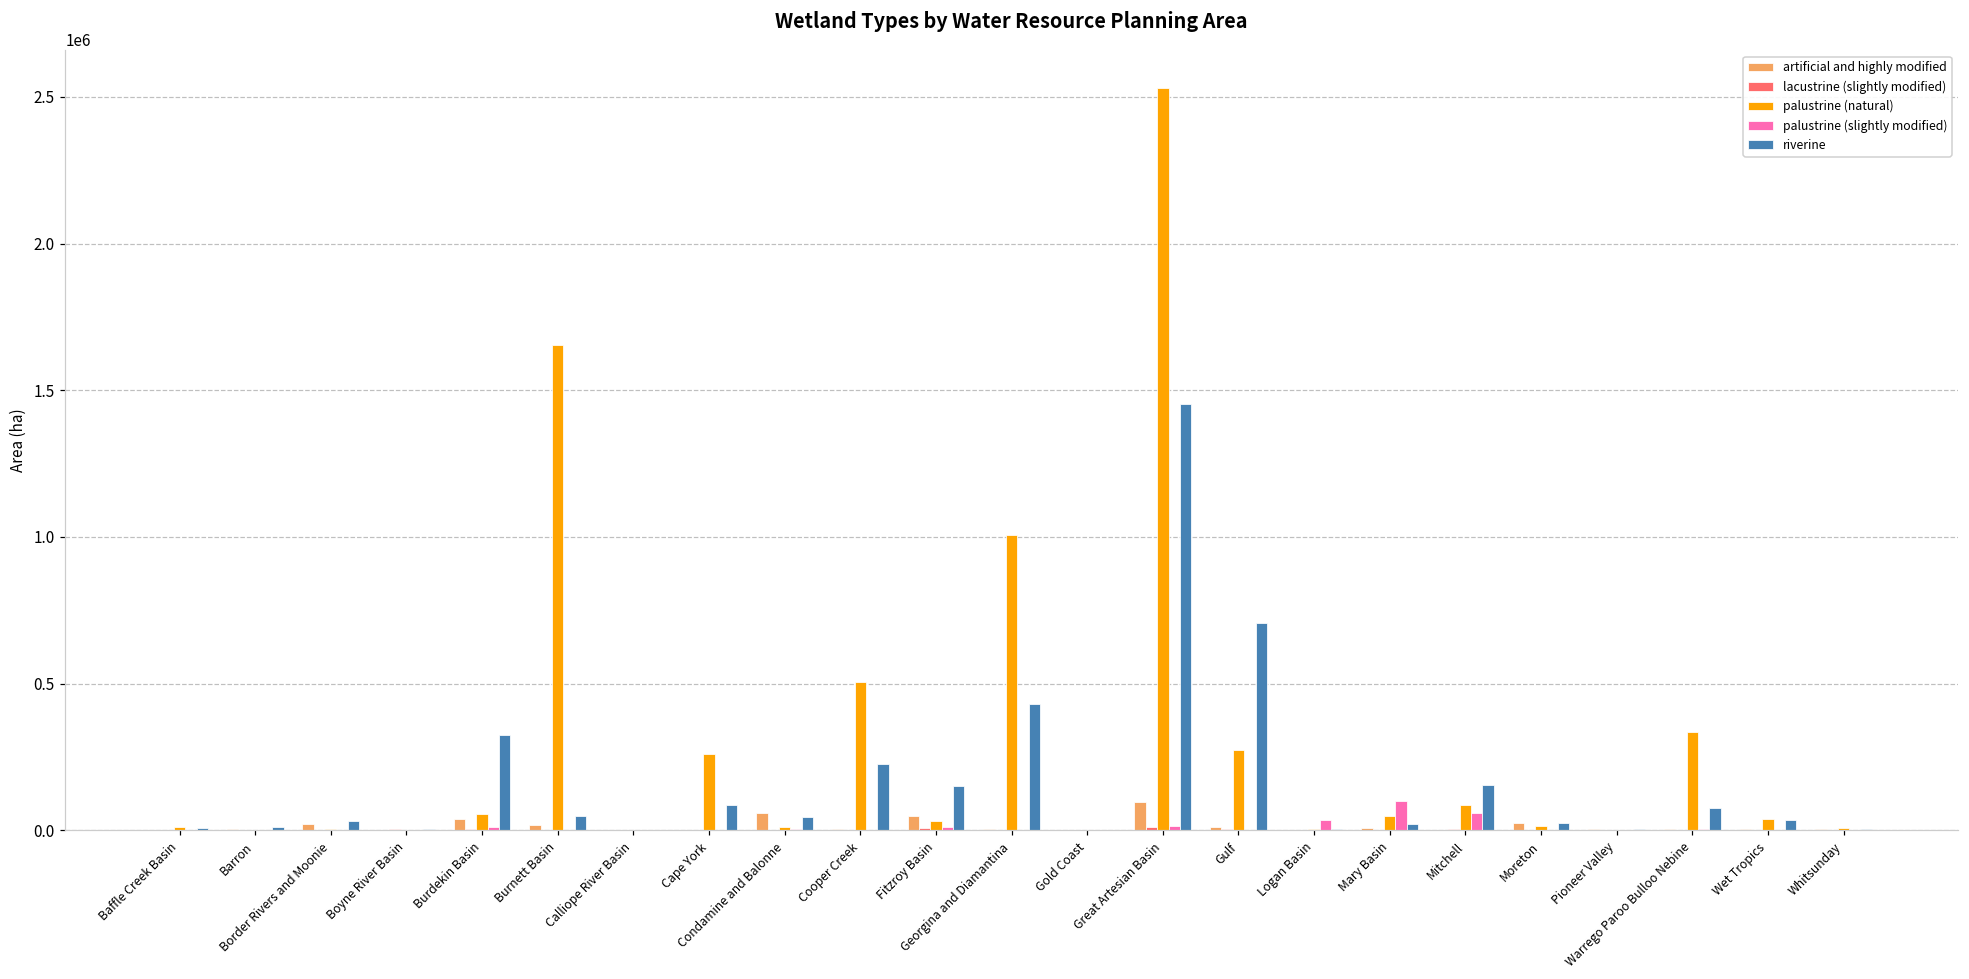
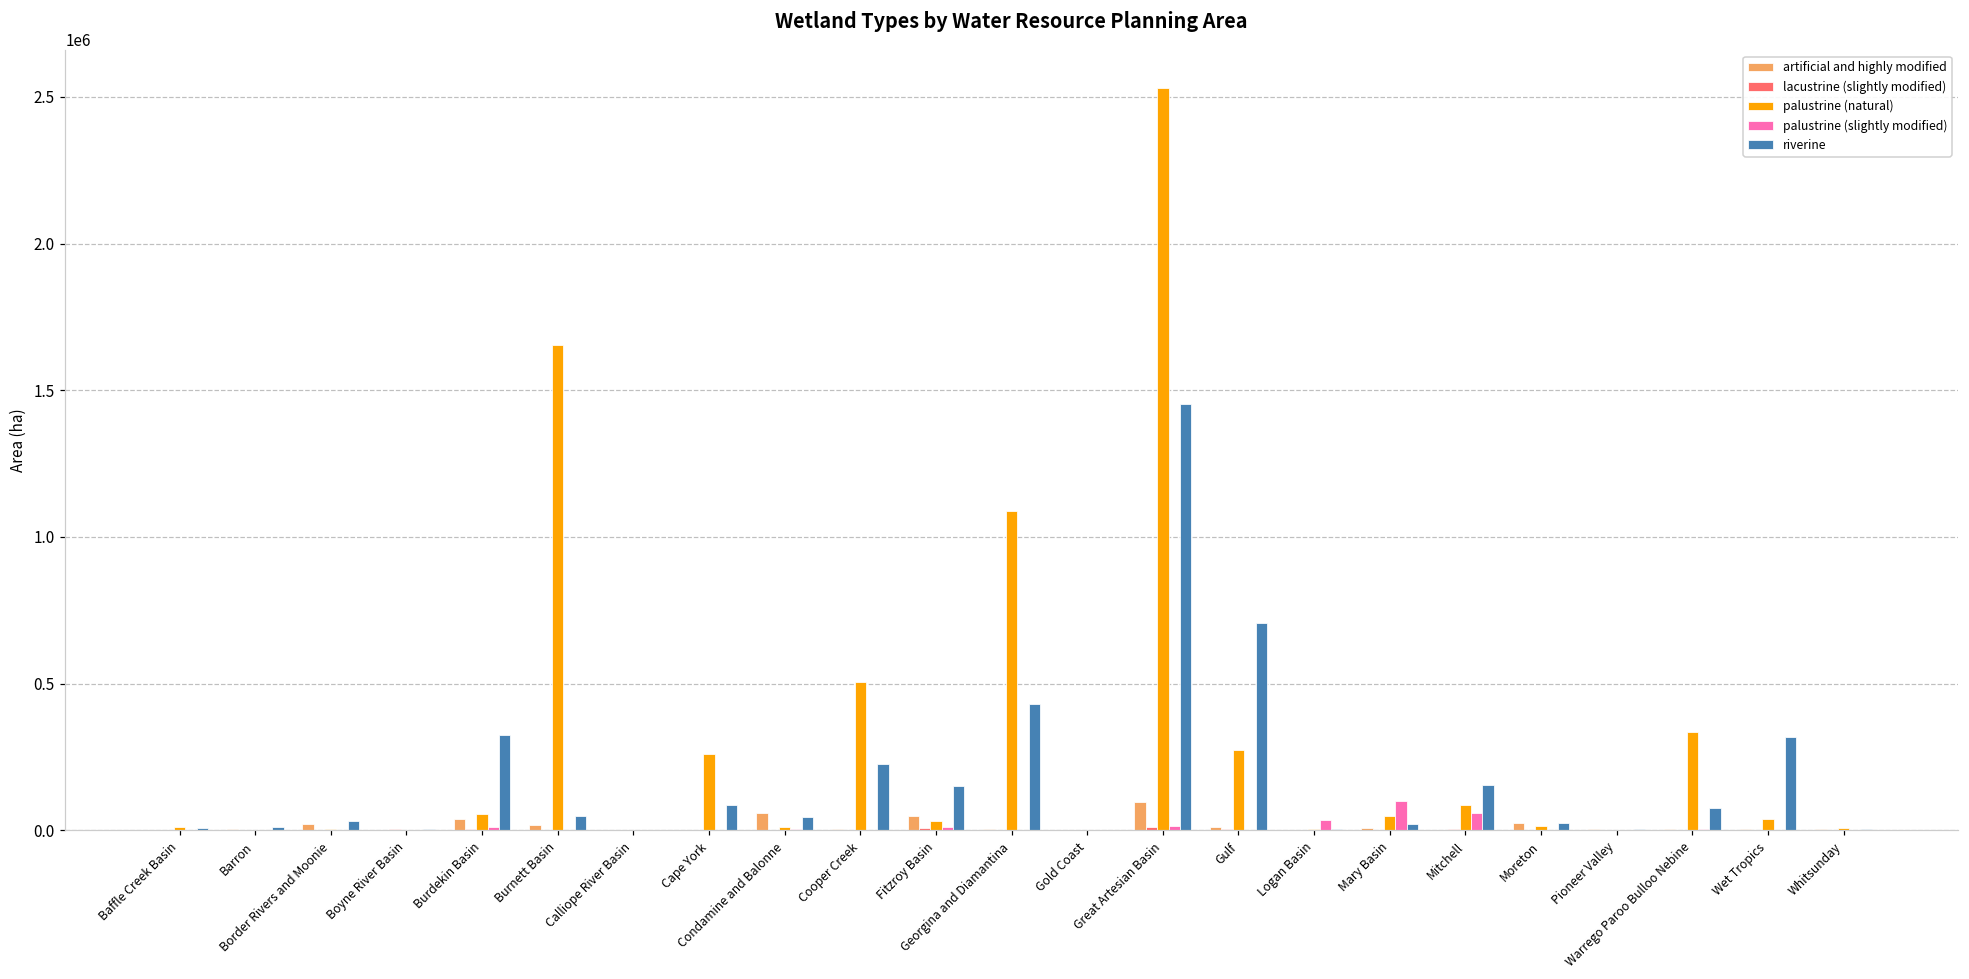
  {
    "palustrine (natural)": {
      "Baffle Creek Basin": 10000,
      "Burdekin Basin": 50000,
      "Burnett Basin": 1650000,
      "Cape York": 260000,
      "Condamine and Balonne": 10000,
      "Cooper Creek": 500000,
      "Fitzroy Basin": 30000,
-     "Georgina and Diamantina": 1010000,
+     "Georgina and Diamantina": 1090000,
      "Great Artesian Basin": 2530000,
      "Gulf": 270000,
      "Mary Basin": 50000,
      "Mitchell": 90000,
      "Moreton": 10000,
      "Warrego Paroo Bulloo Nebine": 340000,
      "Wet Tropics": 40000
    },
    "palustrine (slightly modified)": {
      "Burdekin Basin": 10000,
      "Fitzroy Basin": 10000,
      "Great Artesian Basin": 10000,
      "Logan Basin": 30000,
      "Mary Basin": 100000,
      "Mitchell": 60000
    },
    "riverine": {
      "Barron": 10000,
      "Border Rivers and Moonie": 30000,
      "Burdekin Basin": 330000,
      "Burnett Basin": 50000,
      "Cape York": 90000,
      "Condamine and Balonne": 50000,
      "Cooper Creek": 220000,
      "Fitzroy Basin": 150000,
      "Georgina and Diamantina": 430000,
      "Great Artesian Basin": 1450000,
      "Gulf": 710000,
      "Mary Basin": 20000,
      "Mitchell": 160000,
      "Moreton": 20000,
      "Warrego Paroo Bulloo Nebine": 80000,
-     "Wet Tropics": 40000
+     "Wet Tropics": 320000
    }
  }
